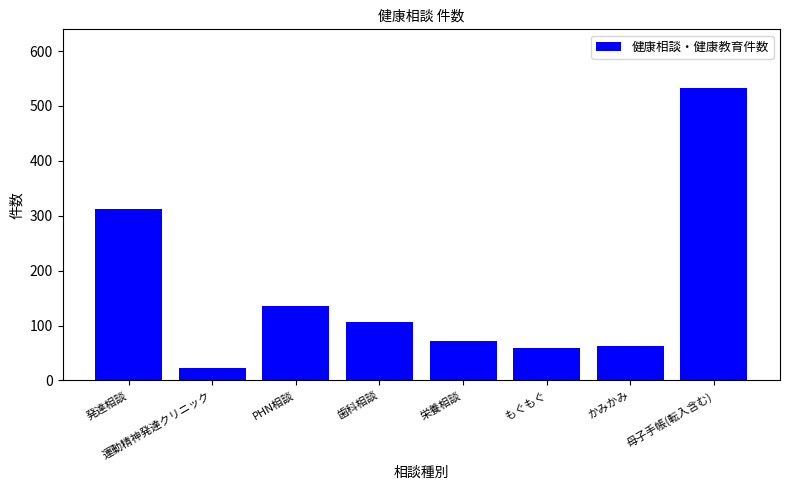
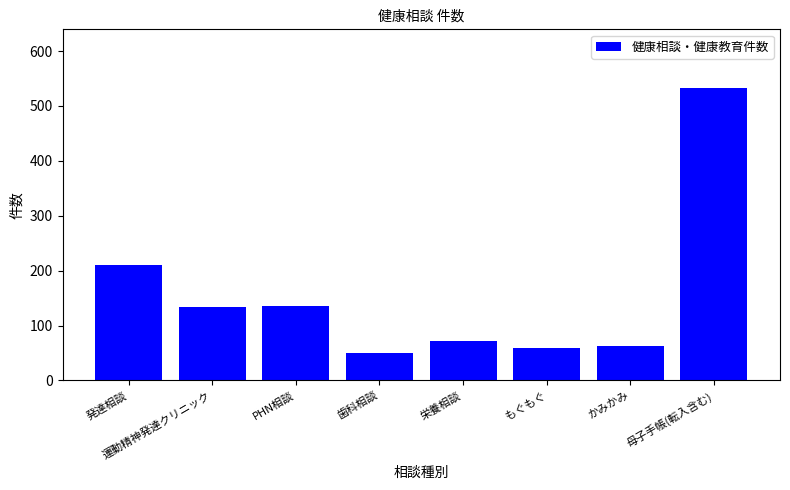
  {
-   "発達相談": 310,
-   "運動精神発達クリニック": 20,
+   "発達相談": 210,
+   "運動精神発達クリニック": 130,
    "PHN相談": 140,
-   "歯科相談": 110,
+   "歯科相談": 50,
    "栄養相談": 70,
    "もぐもぐ": 60,
    "かみかみ": 60,
    "母子手帳(転入含む)": 530
  }
